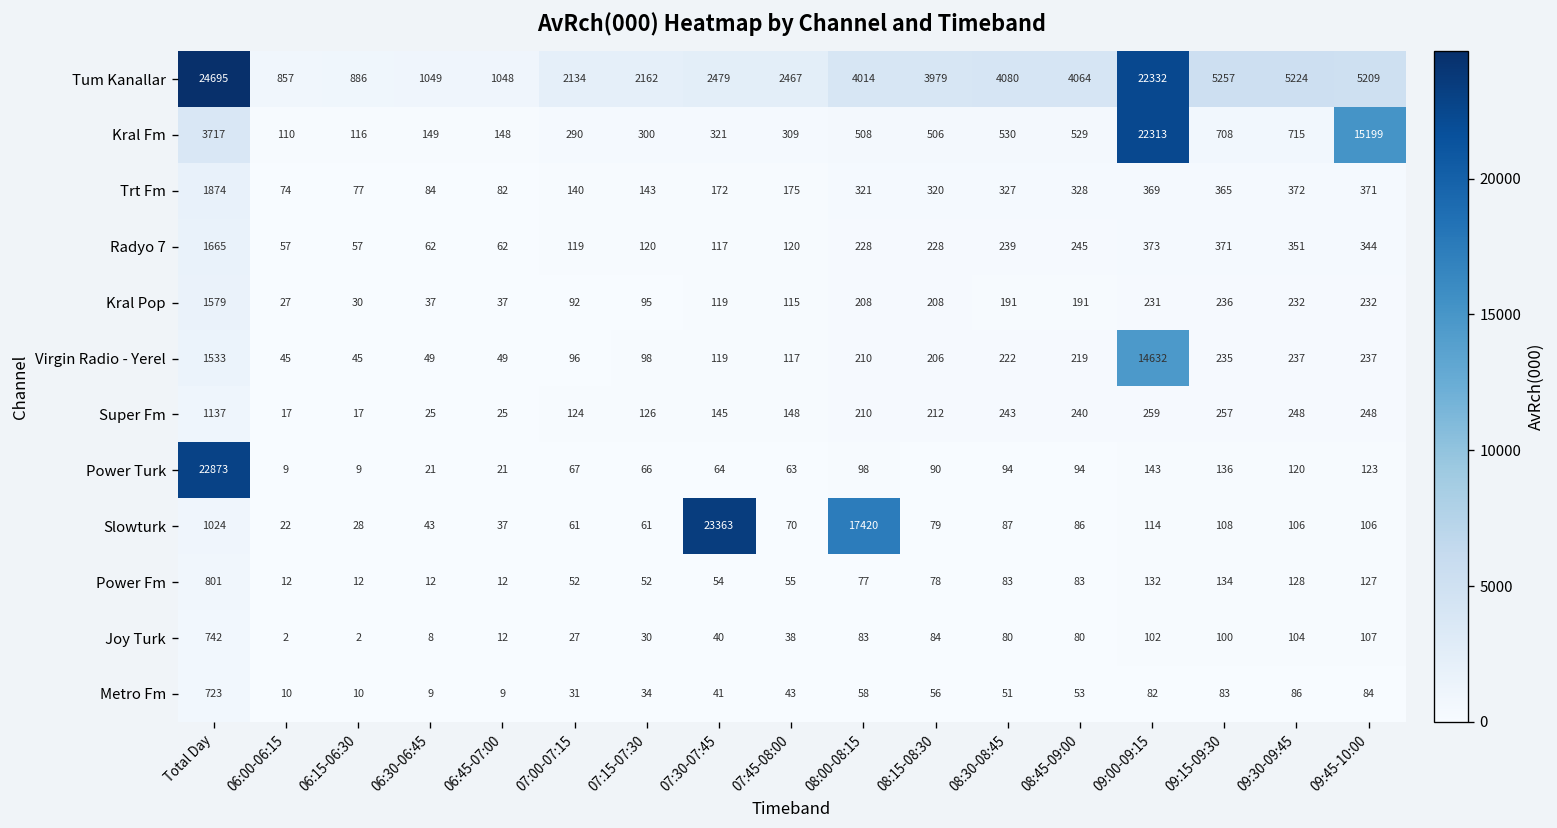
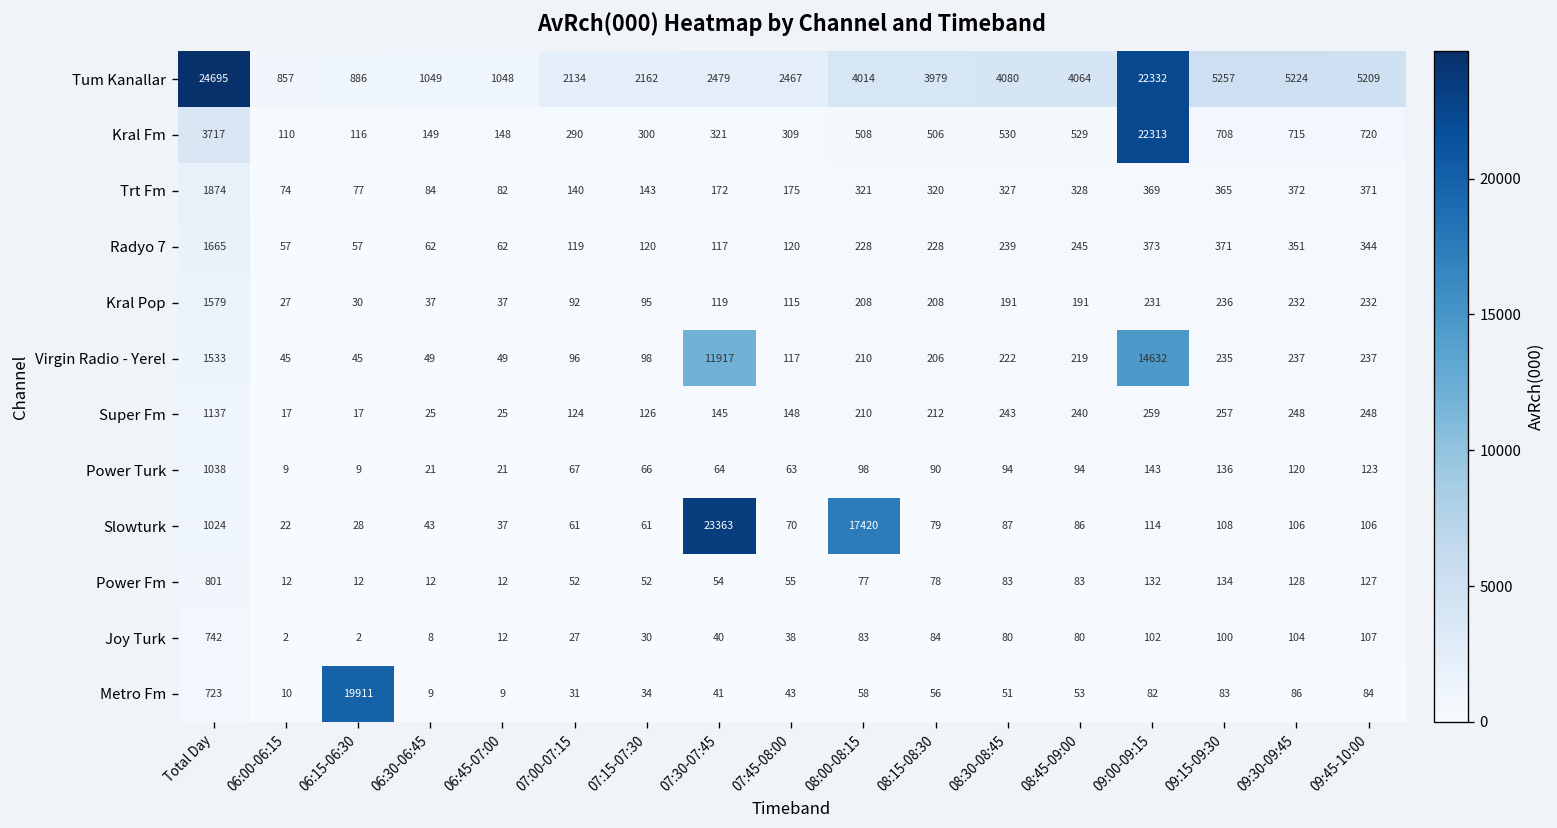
  {
    "Kral Fm": {
      "Total Day": 3717,
      "06:00-06:15": 110,
      "06:15-06:30": 116,
      "06:30-06:45": 149,
      "06:45-07:00": 148,
      "07:00-07:15": 290,
      "07:15-07:30": 300,
      "07:30-07:45": 321,
      "07:45-08:00": 309,
      "08:00-08:15": 508,
      "08:15-08:30": 506,
      "08:30-08:45": 530,
      "08:45-09:00": 529,
      "09:00-09:15": 22313,
      "09:15-09:30": 708,
      "09:30-09:45": 715,
-     "09:45-10:00": 15199
+     "09:45-10:00": 720
    },
    "Virgin Radio - Yerel": {
      "Total Day": 1533,
      "06:00-06:15": 45,
      "06:15-06:30": 45,
      "06:30-06:45": 49,
      "06:45-07:00": 49,
      "07:00-07:15": 96,
      "07:15-07:30": 98,
-     "07:30-07:45": 119,
+     "07:30-07:45": 11917,
      "07:45-08:00": 117,
      "08:00-08:15": 210,
      "08:15-08:30": 206,
      "08:30-08:45": 222,
      "08:45-09:00": 219,
      "09:00-09:15": 14632,
      "09:15-09:30": 235,
      "09:30-09:45": 237,
      "09:45-10:00": 237
    },
    "Power Turk": {
-     "Total Day": 22873,
+     "Total Day": 1038,
      "06:00-06:15": 9,
      "06:15-06:30": 9,
      "06:30-06:45": 21,
      "06:45-07:00": 21,
      "07:00-07:15": 67,
      "07:15-07:30": 66,
      "07:30-07:45": 64,
      "07:45-08:00": 63,
      "08:00-08:15": 98,
      "08:15-08:30": 90,
      "08:30-08:45": 94,
      "08:45-09:00": 94,
      "09:00-09:15": 143,
      "09:15-09:30": 136,
      "09:30-09:45": 120,
      "09:45-10:00": 123
    },
    "Metro Fm": {
      "Total Day": 723,
      "06:00-06:15": 10,
-     "06:15-06:30": 10,
+     "06:15-06:30": 19911,
      "06:30-06:45": 9,
      "06:45-07:00": 9,
      "07:00-07:15": 31,
      "07:15-07:30": 34,
      "07:30-07:45": 41,
      "07:45-08:00": 43,
      "08:00-08:15": 58,
      "08:15-08:30": 56,
      "08:30-08:45": 51,
      "08:45-09:00": 53,
      "09:00-09:15": 82,
      "09:15-09:30": 83,
      "09:30-09:45": 86,
      "09:45-10:00": 84
    }
  }
